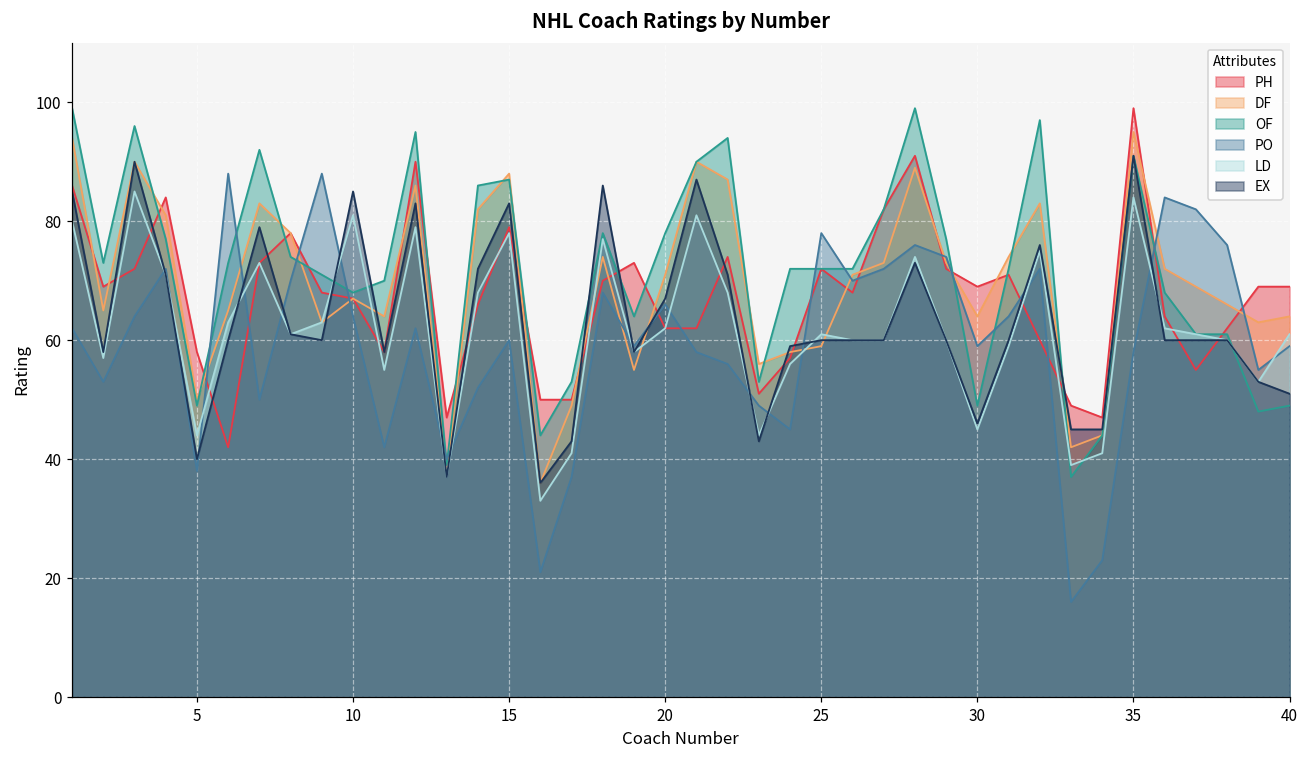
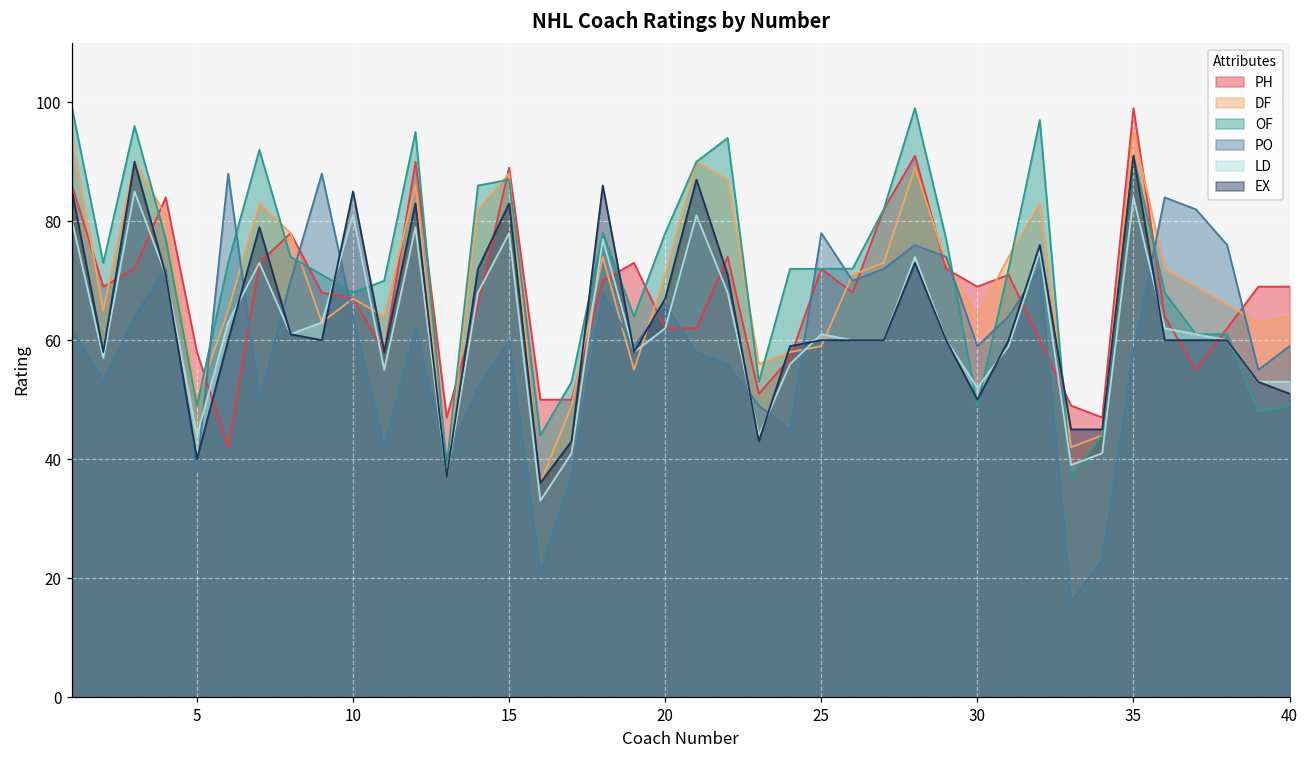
  {
    "PH": {
      "5": 58,
-     "15": 79,
+     "15": 89,
      "30": 69,
      "35": 99,
      "40": 69
    },
    "DF": {
      "5": 50,
      "15": 88,
      "20": 71,
      "25": 59,
      "30": 64,
      "35": 95,
      "40": 64
    },
    "LD": {
      "5": 44,
      "10": 81,
      "15": 78,
      "25": 61,
-     "30": 45,
+     "30": 52,
      "35": 84,
-     "40": 61
+     "40": 53
    },
    "EX": {
      "5": 40,
      "10": 85,
      "15": 83,
      "20": 67,
      "25": 60,
-     "30": 46,
+     "30": 50,
      "40": 51
    }
  }
